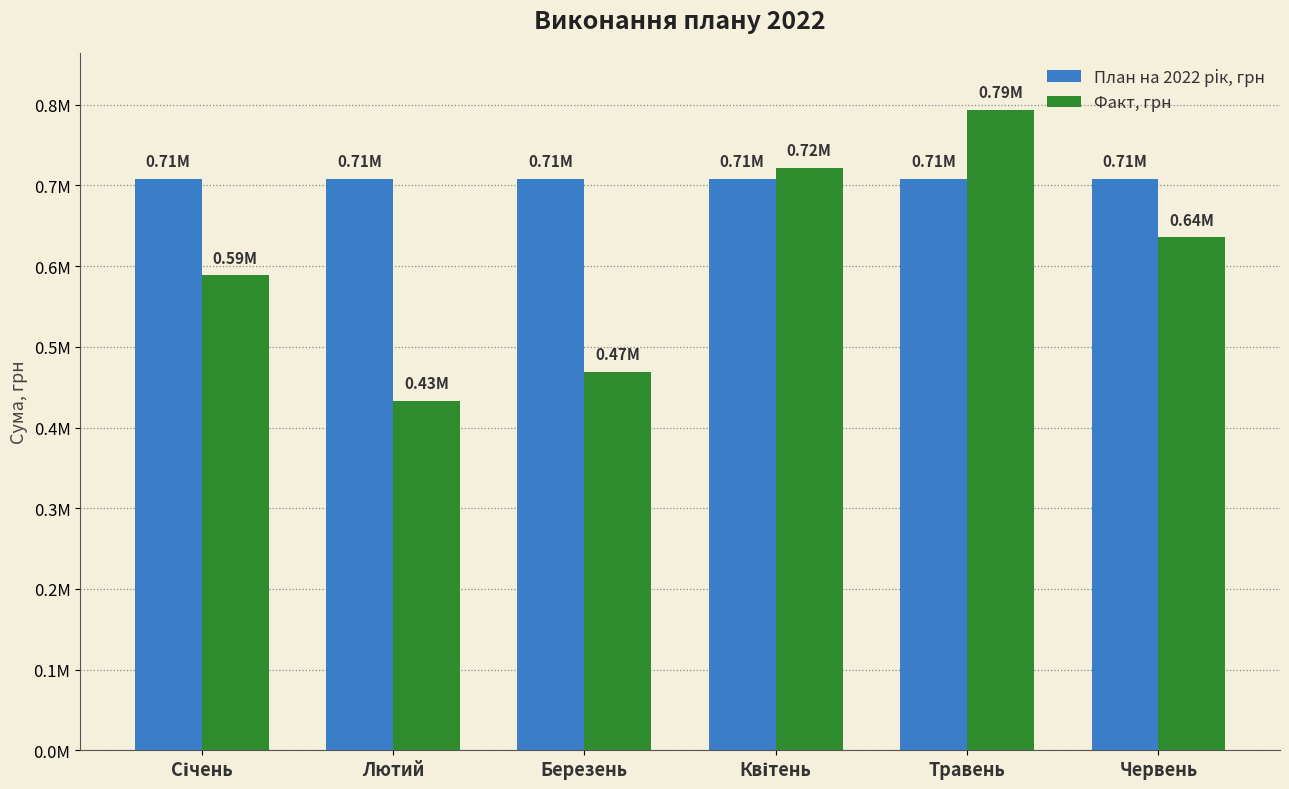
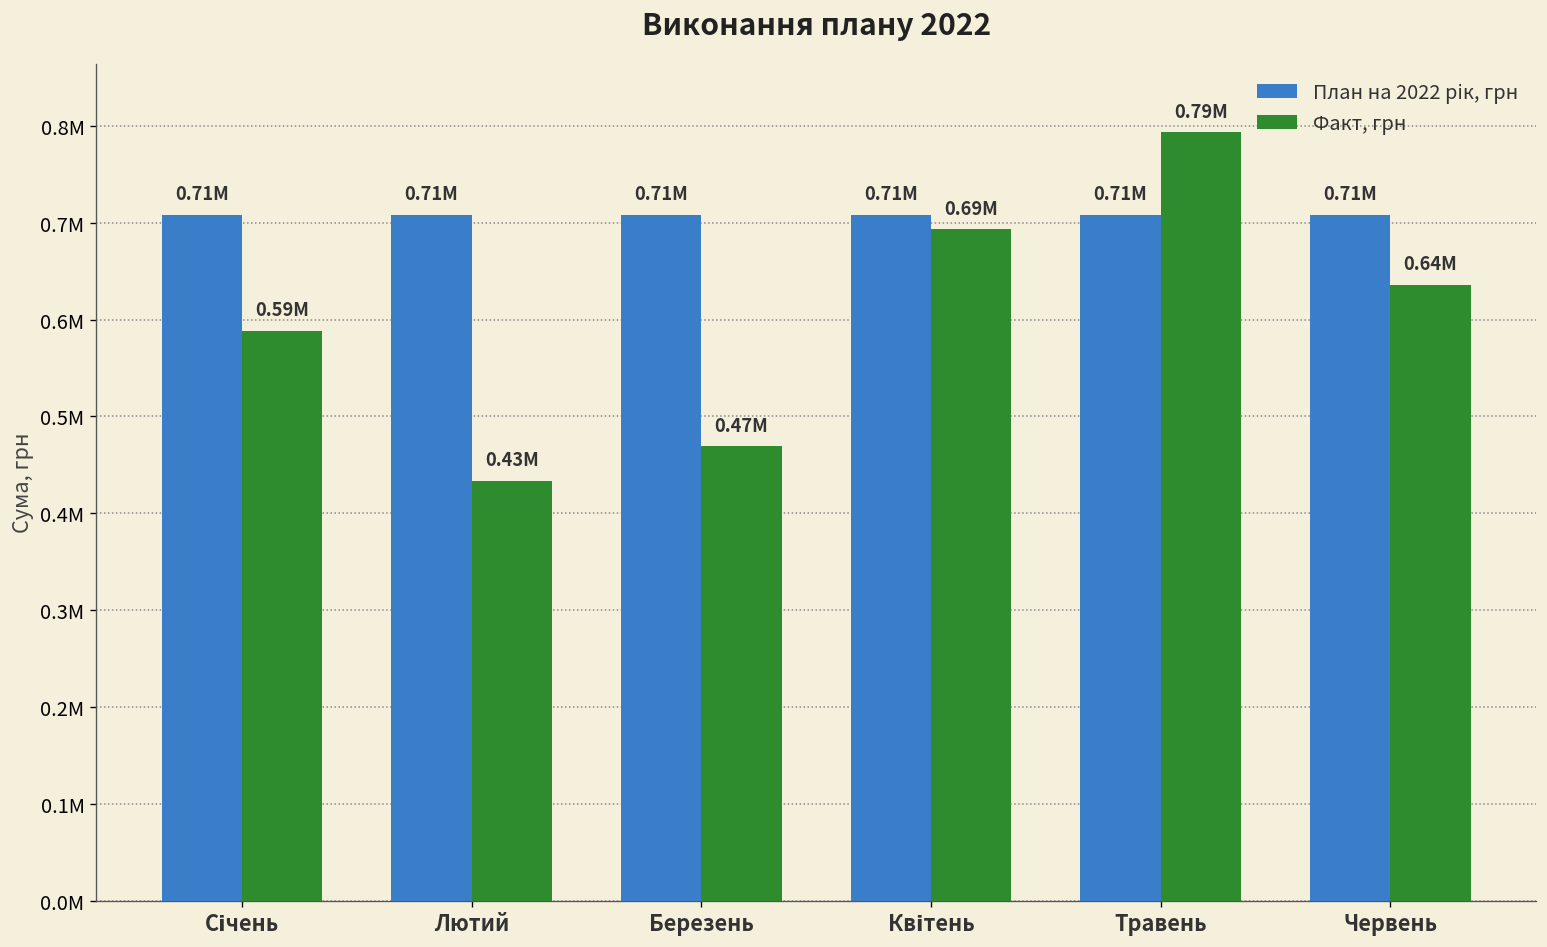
  {
    "План на 2022 рік, грн": {
      "Січень": "0.71M",
      "Лютий": "0.71M",
      "Березень": "0.71M",
      "Квітень": "0.71M",
      "Травень": "0.71M",
      "Червень": "0.71M"
    },
    "Факт, грн": {
      "Січень": "0.59M",
      "Лютий": "0.43M",
      "Березень": "0.47M",
-     "Квітень": "0.72M",
+     "Квітень": "0.69M",
      "Травень": "0.79M",
      "Червень": "0.64M"
    }
  }
